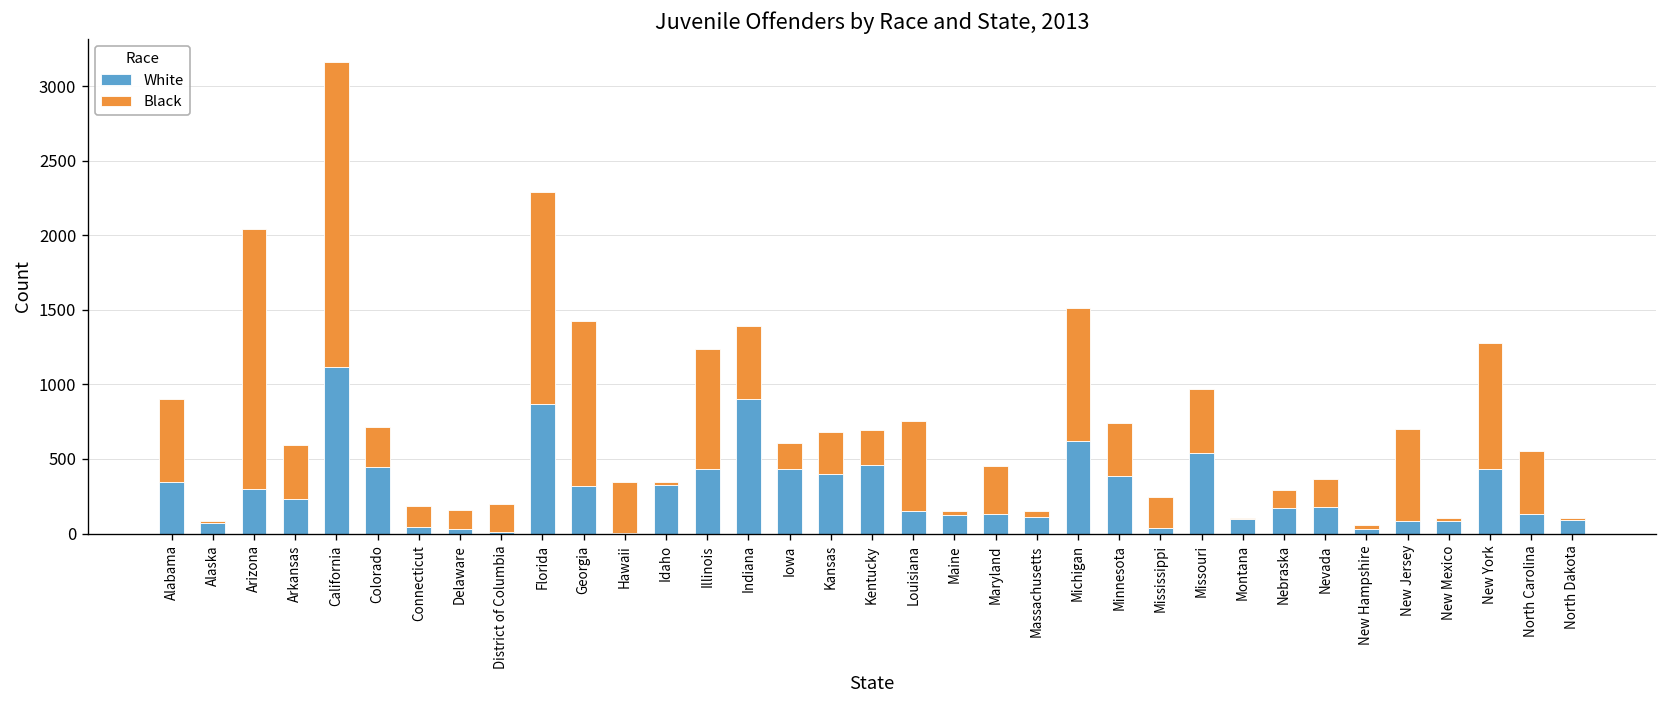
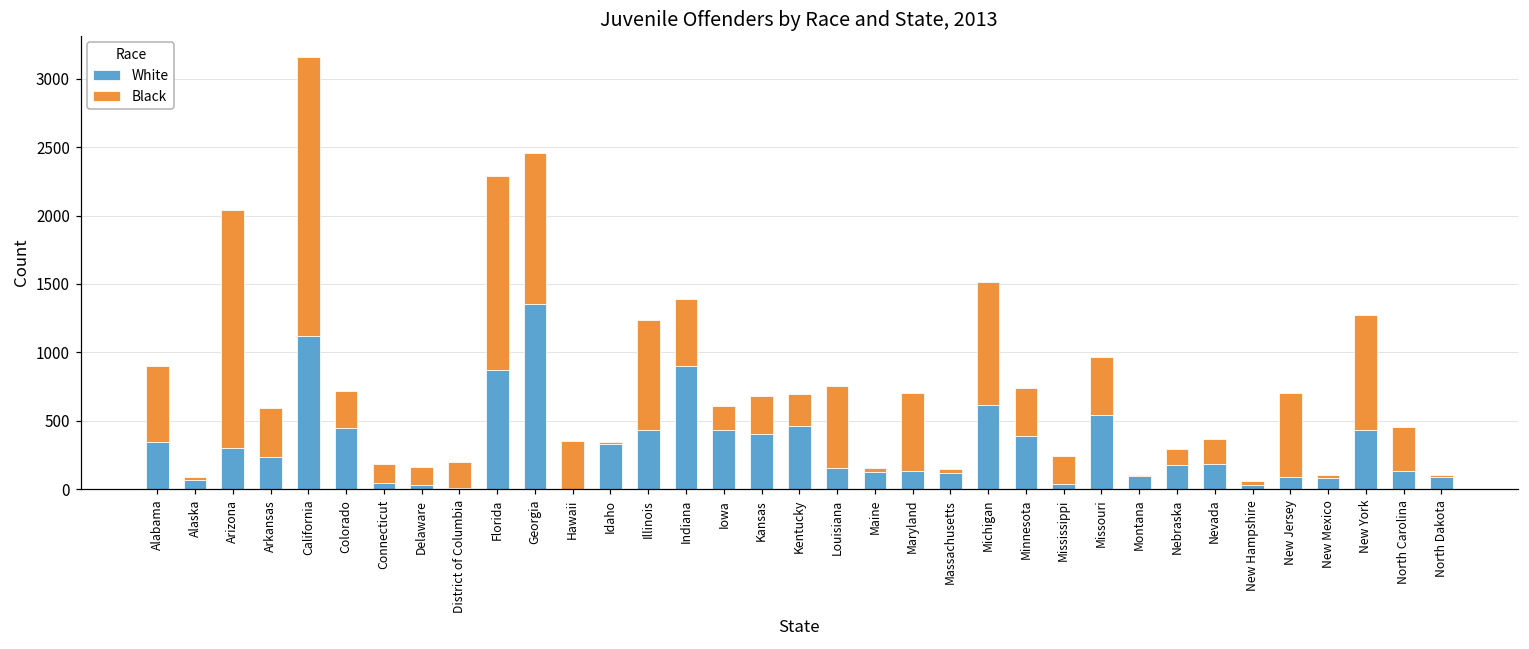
  {
    "White": {
      "Alabama": 350,
      "Alaska": 70,
      "Arizona": 300,
      "Arkansas": 230,
      "California": 1120,
      "Colorado": 450,
      "Connecticut": 40,
      "Delaware": 30,
      "Florida": 870,
-     "Georgia": 320,
+     "Georgia": 1350,
      "Idaho": 330,
      "Illinois": 430,
      "Indiana": 900,
      "Iowa": 430,
      "Kansas": 400,
      "Kentucky": 460,
      "Louisiana": 150,
      "Maine": 120,
      "Maryland": 130,
      "Massachusetts": 110,
      "Michigan": 620,
      "Minnesota": 390,
      "Mississippi": 40,
      "Missouri": 540,
      "Montana": 100,
      "Nebraska": 170,
      "Nevada": 180,
      "New Hampshire": 30,
      "New Jersey": 90,
      "New Mexico": 80,
      "New York": 430,
      "North Carolina": 130,
      "North Dakota": 90
    },
    "Black": {
      "Alabama": 560,
      "Arizona": 1740,
      "Arkansas": 360,
      "California": 2040,
      "Colorado": 270,
      "Connecticut": 140,
      "Delaware": 130,
      "District of Columbia": 190,
      "Florida": 1420,
      "Georgia": 1110,
      "Hawaii": 350,
      "Illinois": 800,
      "Indiana": 490,
      "Iowa": 170,
      "Kansas": 280,
      "Kentucky": 230,
      "Louisiana": 600,
      "Maine": 30,
-     "Maryland": 320,
+     "Maryland": 570,
      "Massachusetts": 30,
      "Michigan": 890,
      "Minnesota": 350,
      "Mississippi": 200,
      "Missouri": 430,
      "Nebraska": 120,
      "Nevada": 180,
      "New Hampshire": 30,
      "New Jersey": 610,
      "New Mexico": 20,
      "New York": 840,
-     "North Carolina": 420
+     "North Carolina": 320
    }
  }
